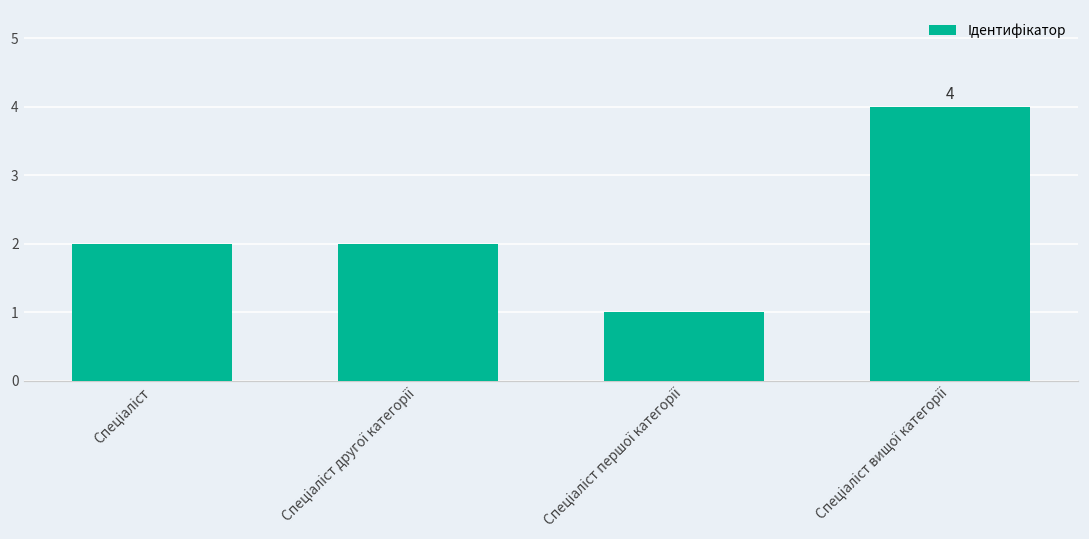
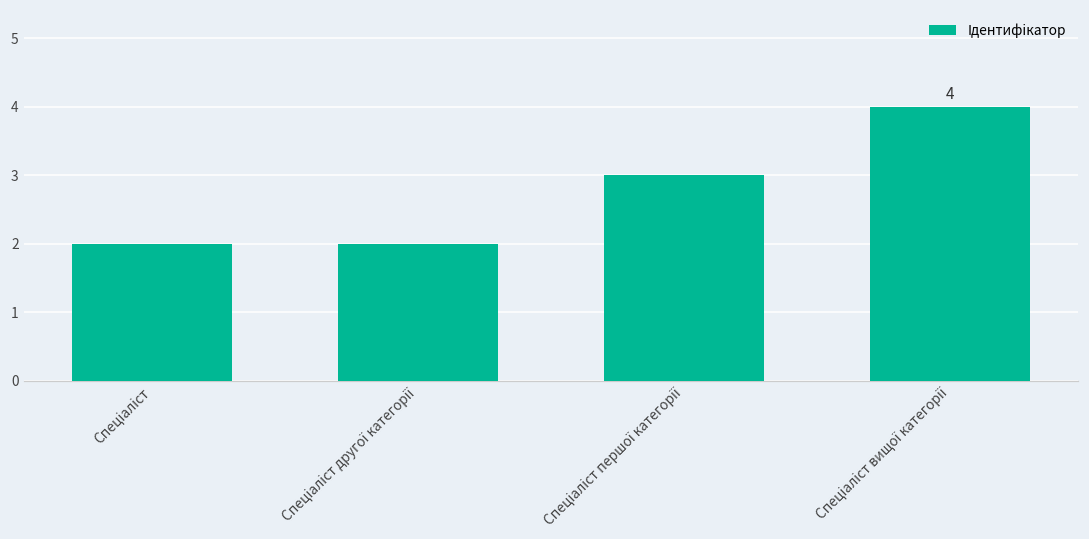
  {
    "Спеціаліст": 2,
    "Спеціаліст другої категорії": 2,
-   "Спеціаліст першої категорії": 1
+   "Спеціаліст першої категорії": 3
  }
